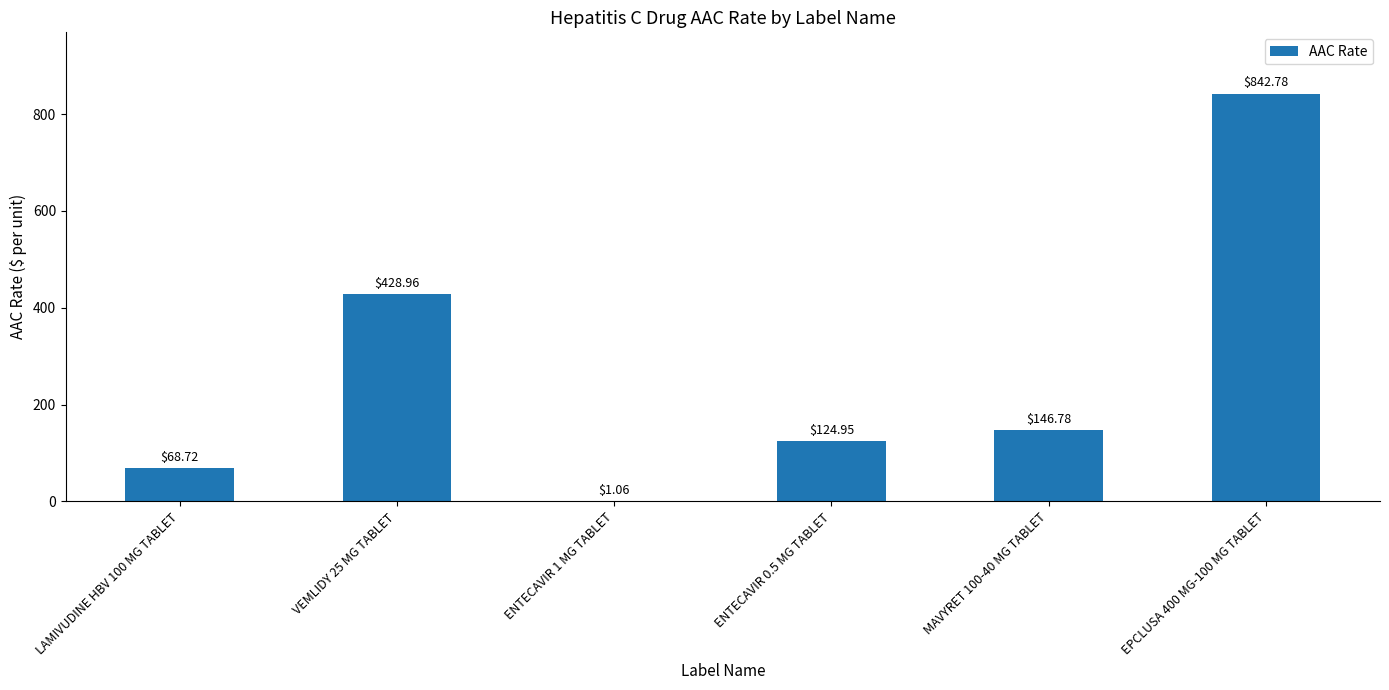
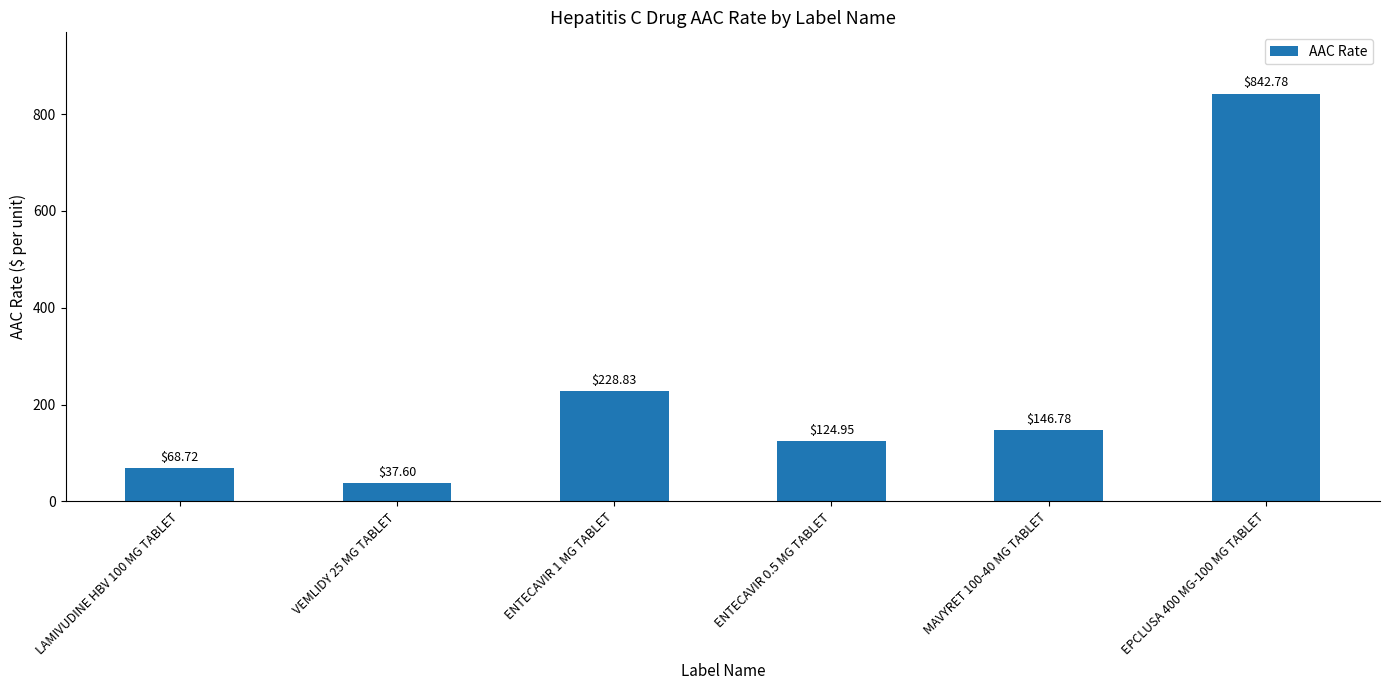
  {
    "LAMIVUDINE HBV 100 MG TABLET": "$68.72",
-   "VEMLIDY 25 MG TABLET": "$428.96",
-   "ENTECAVIR 1 MG TABLET": "$1.06",
+   "VEMLIDY 25 MG TABLET": "$37.60",
+   "ENTECAVIR 1 MG TABLET": "$228.83",
    "ENTECAVIR 0.5 MG TABLET": "$124.95",
    "MAVYRET 100-40 MG TABLET": "$146.78",
    "EPCLUSA 400 MG-100 MG TABLET": "$842.78"
  }
